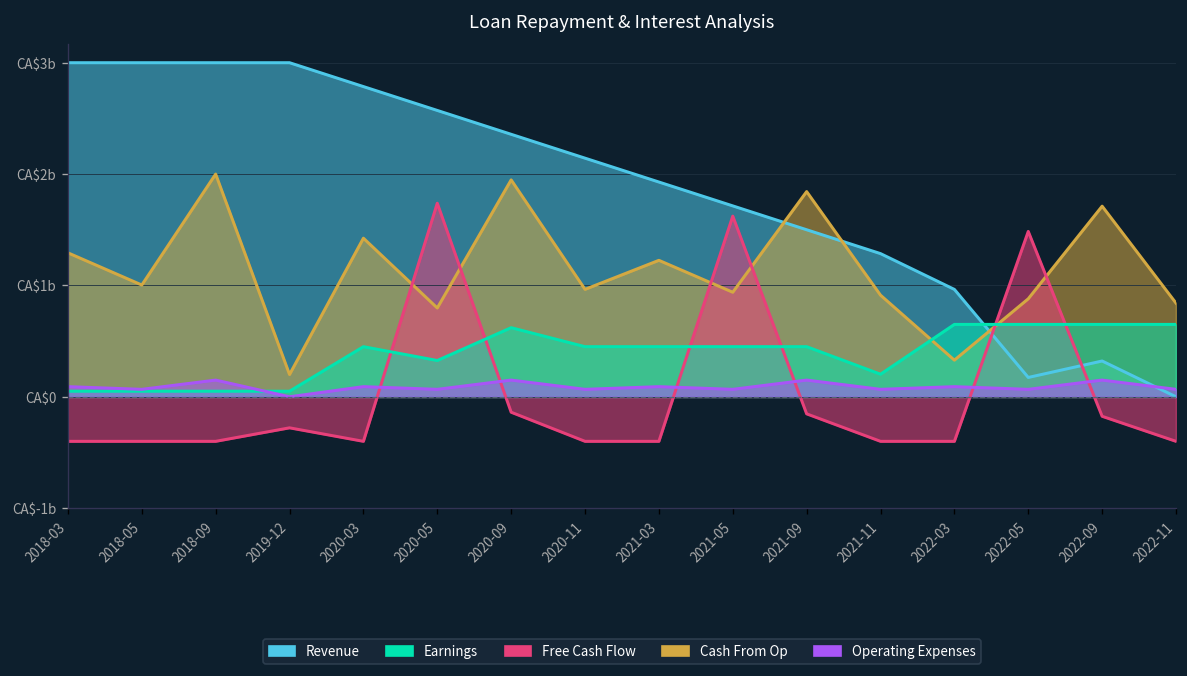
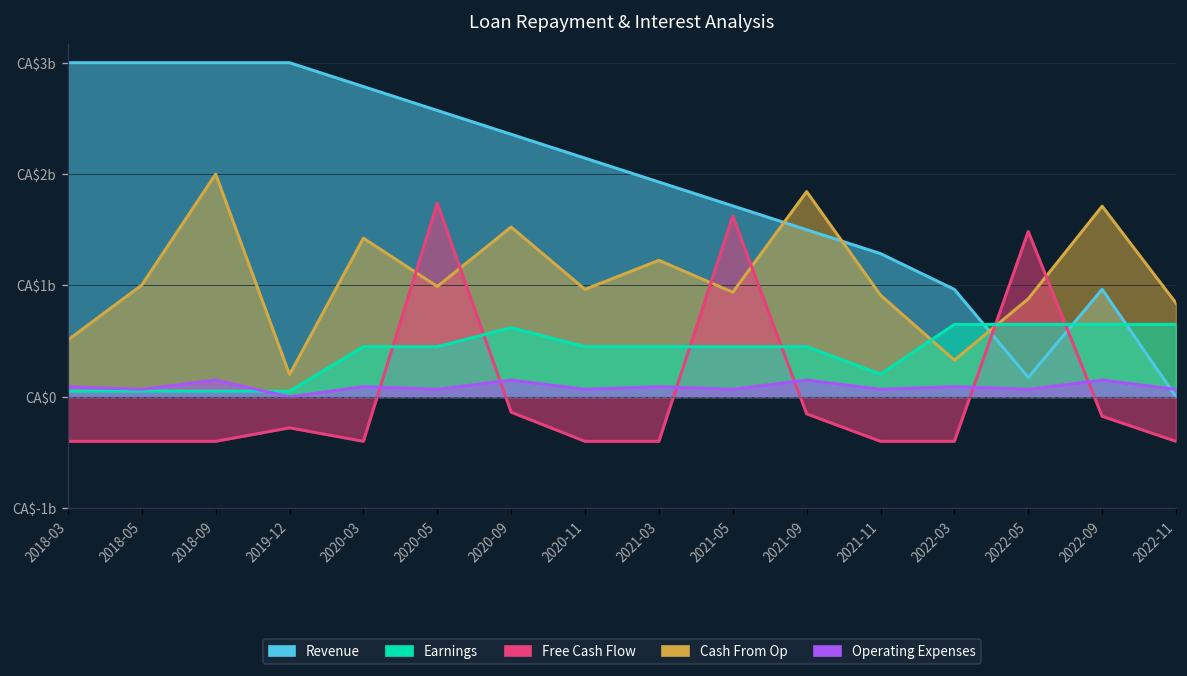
  {
    "Revenue": {
      "2018-03": "CA$3.0b",
      "2018-05": "CA$3.0b",
      "2018-09": "CA$3.0b",
      "2019-12": "CA$3.0b",
      "2020-03": "CA$2.8b",
      "2020-05": "CA$2.6b",
      "2020-09": "CA$2.4b",
      "2020-11": "CA$2.1b",
      "2021-03": "CA$1.9b",
      "2021-05": "CA$1.7b",
      "2021-09": "CA$1.5b",
      "2021-11": "CA$1.3b",
      "2022-03": "CA$1.0b",
      "2022-05": "CA$0.2b",
-     "2022-09": "CA$0.3b"
+     "2022-09": "CA$1.0b"
    },
    "Cash From Op": {
-     "2018-03": "CA$1.3b",
+     "2018-03": "CA$0.5b",
      "2018-05": "CA$1.0b",
      "2018-09": "CA$2.0b",
      "2019-12": "CA$0.2b",
      "2020-03": "CA$1.4b",
-     "2020-05": "CA$0.8b",
-     "2020-09": "CA$1.9b",
+     "2020-05": "CA$1.0b",
+     "2020-09": "CA$1.5b",
      "2020-11": "CA$1.0b",
      "2021-03": "CA$1.2b",
      "2021-05": "CA$0.9b",
      "2021-09": "CA$1.8b",
      "2021-11": "CA$0.9b",
      "2022-03": "CA$0.3b",
      "2022-05": "CA$0.9b",
      "2022-09": "CA$1.7b",
      "2022-11": "CA$0.8b"
    },
    "Earnings": {
      "2018-03": "CA$0.0b",
      "2018-09": "CA$0.0b",
      "2019-12": "CA$0.0b",
      "2020-03": "CA$0.4b",
-     "2020-05": "CA$0.3b",
+     "2020-05": "CA$0.4b",
      "2020-09": "CA$0.6b",
      "2020-11": "CA$0.4b",
      "2021-03": "CA$0.4b",
      "2021-05": "CA$0.4b",
      "2021-09": "CA$0.4b",
      "2021-11": "CA$0.2b",
      "2022-03": "CA$0.7b",
      "2022-05": "CA$0.7b",
      "2022-09": "CA$0.7b",
      "2022-11": "CA$0.7b"
    },
    "Operating Expenses": {
      "2018-03": "CA$0.1b",
      "2018-09": "CA$0.2b",
      "2020-03": "CA$0.1b",
      "2020-05": "CA$0.1b",
      "2020-09": "CA$0.2b",
      "2020-11": "CA$0.1b",
      "2021-03": "CA$0.1b",
      "2021-05": "CA$0.1b",
      "2021-09": "CA$0.2b",
      "2021-11": "CA$0.1b",
      "2022-03": "CA$0.1b",
      "2022-05": "CA$0.1b",
      "2022-09": "CA$0.2b",
      "2022-11": "CA$0.1b"
    }
  }
